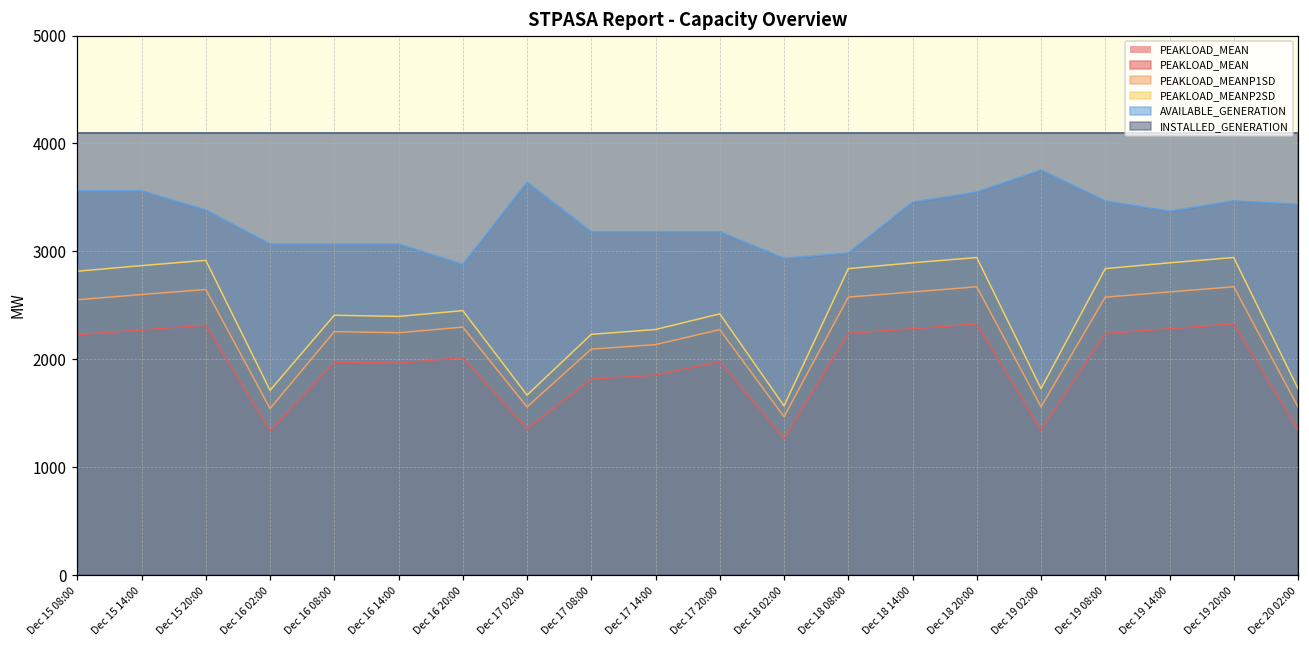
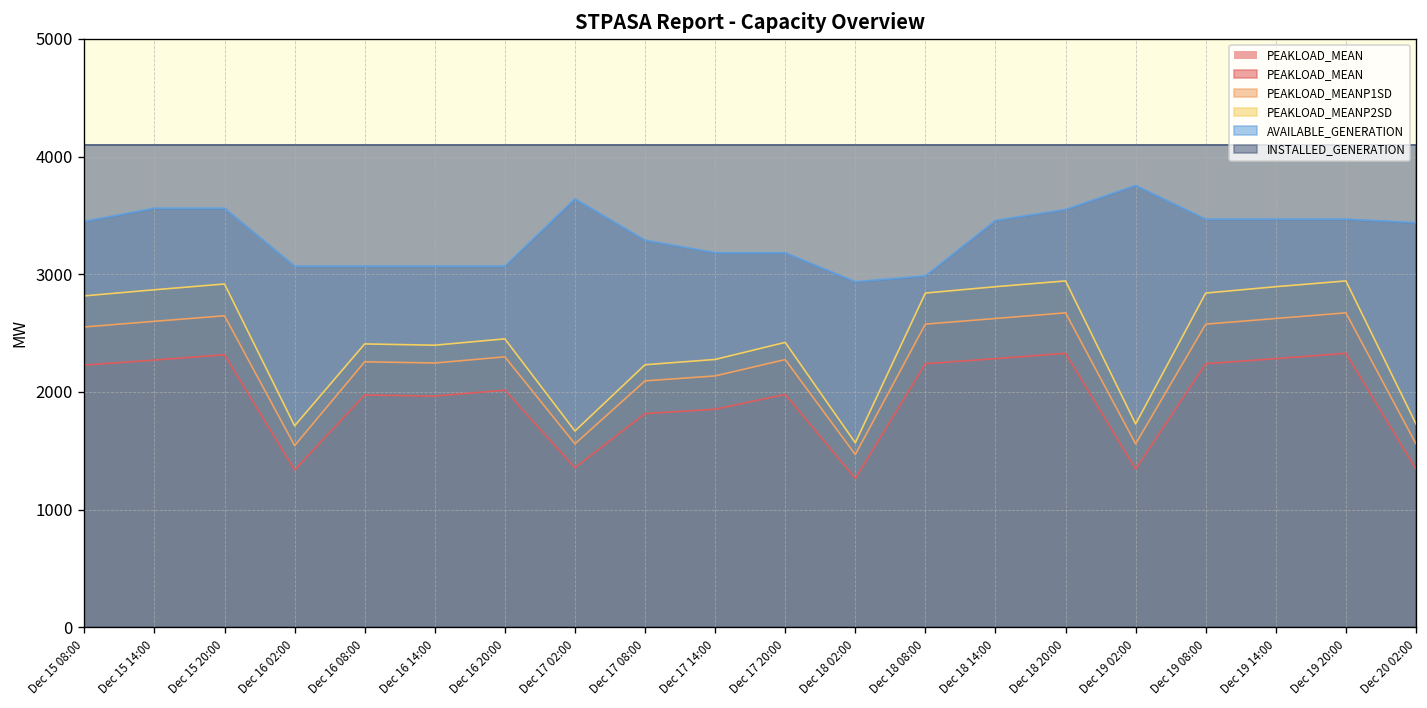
  {
    "AVAILABLE_GENERATION": {
-     "Dec 15 08:00": 3600,
+     "Dec 15 08:00": 3400,
      "Dec 15 14:00": 3600,
-     "Dec 15 20:00": 3400,
+     "Dec 15 20:00": 3600,
      "Dec 16 02:00": 3100,
      "Dec 16 08:00": 3100,
      "Dec 16 14:00": 3100,
-     "Dec 16 20:00": 2900,
+     "Dec 16 20:00": 3100,
      "Dec 17 02:00": 3600,
-     "Dec 17 08:00": 3200,
+     "Dec 17 08:00": 3300,
      "Dec 17 14:00": 3200,
      "Dec 17 20:00": 3200,
      "Dec 18 02:00": 2900,
      "Dec 18 08:00": 3000,
      "Dec 18 14:00": 3500,
      "Dec 18 20:00": 3600,
      "Dec 19 02:00": 3800,
      "Dec 19 08:00": 3500,
-     "Dec 19 14:00": 3400,
+     "Dec 19 14:00": 3500,
      "Dec 19 20:00": 3500,
      "Dec 20 02:00": 3400
    },
    "INSTALLED_GENERATION": {
      "Dec 15 08:00": 4100,
      "Dec 15 14:00": 4100,
      "Dec 15 20:00": 4100,
      "Dec 16 02:00": 4100,
      "Dec 16 08:00": 4100,
      "Dec 16 14:00": 4100,
      "Dec 16 20:00": 4100,
      "Dec 17 02:00": 4100,
      "Dec 17 08:00": 4100,
      "Dec 17 14:00": 4100,
      "Dec 17 20:00": 4100,
      "Dec 18 02:00": 4100,
      "Dec 18 08:00": 4100,
      "Dec 18 14:00": 4100,
      "Dec 18 20:00": 4100,
      "Dec 19 02:00": 4100,
      "Dec 19 08:00": 4100,
      "Dec 20 02:00": 4100
    }
  }
